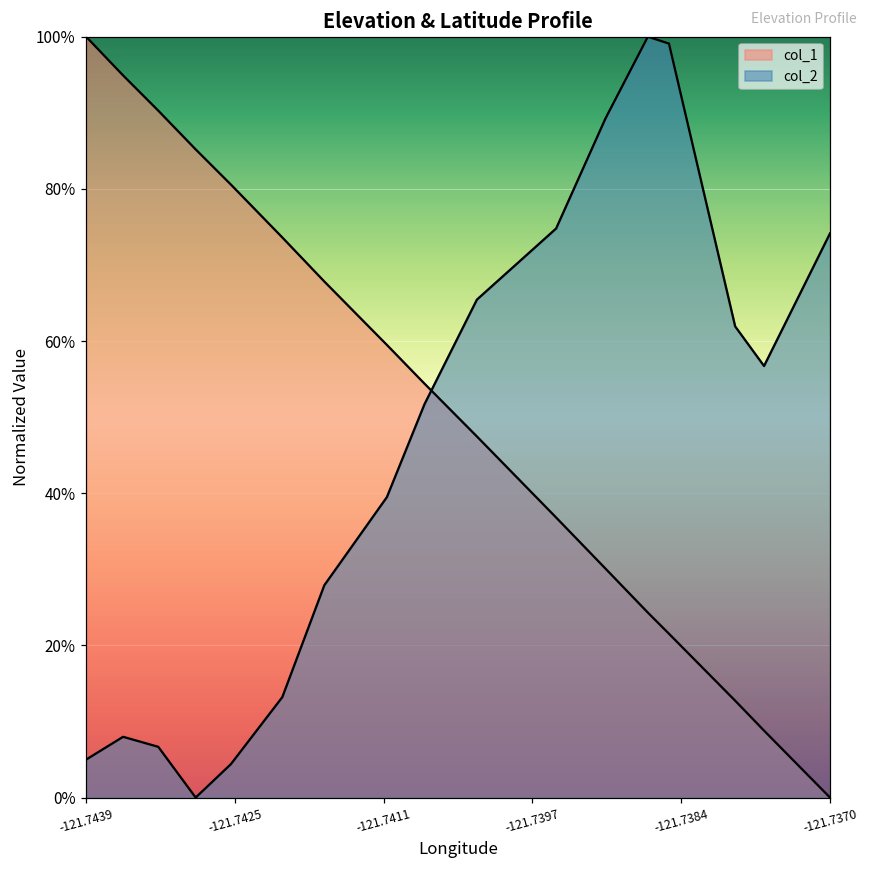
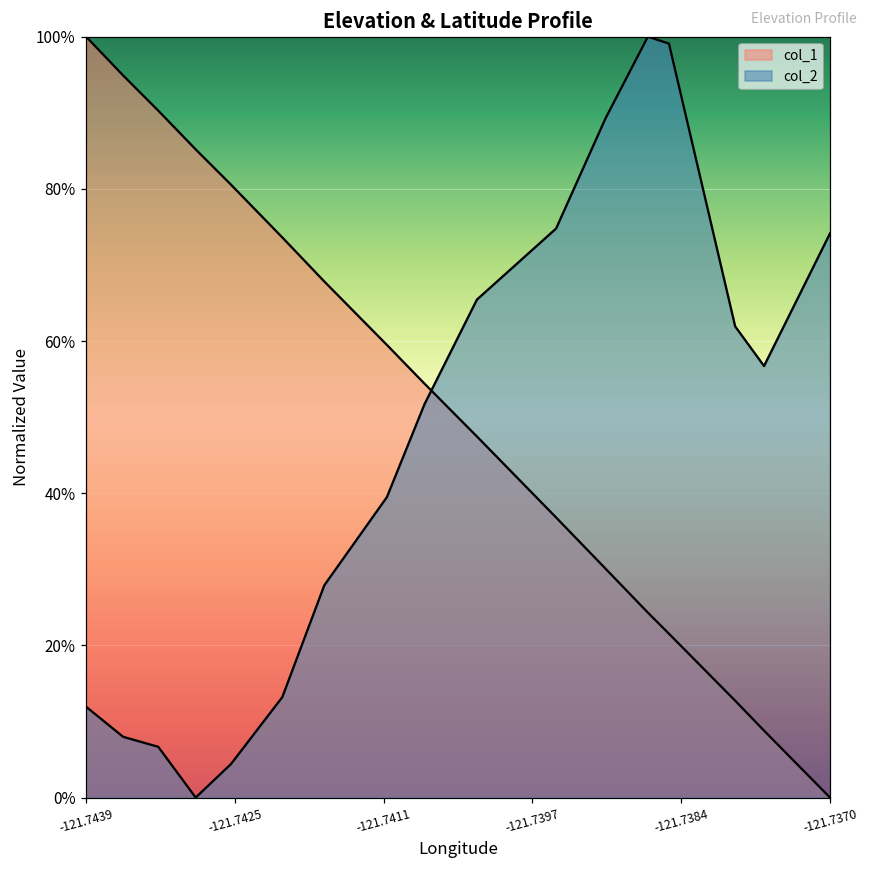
  {
    "col_1": {
      "-121.7439": "100%",
      "-121.7370": "0%"
    },
    "col_2": {
-     "-121.7439": "5%",
+     "-121.7439": "12%",
      "-121.7370": "74%"
    }
  }
